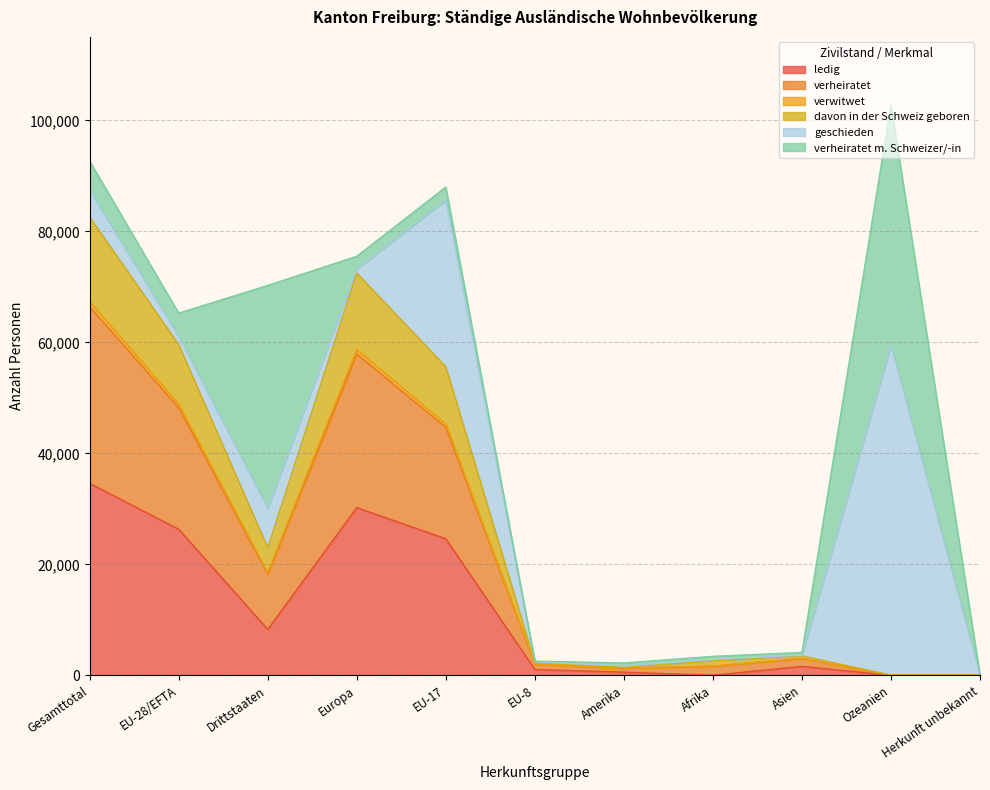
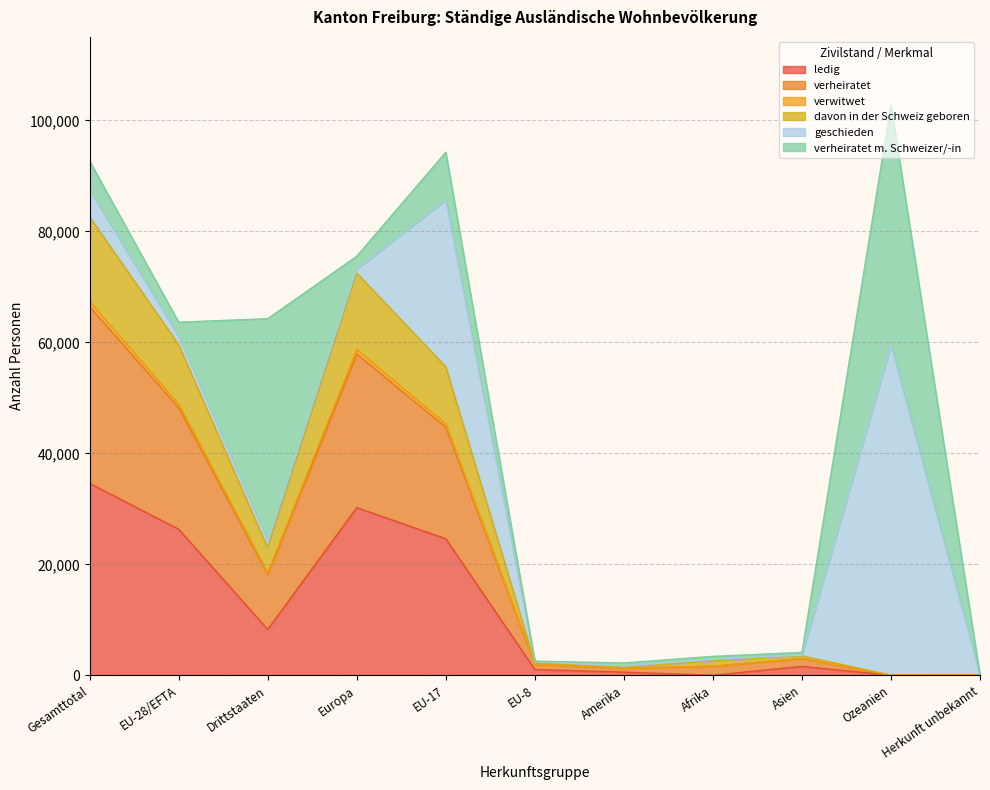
  {
    "geschieden": {
      "Gesamttotal": "5,000",
      "EU-28/EFTA": "1,000",
-     "Drittstaaten": "7,000",
+     "Drittstaaten": "1,000",
      "Europa": "1,000",
      "EU-17": "30,000",
      "Ozeanien": "60,000"
    },
    "verheiratet m. Schweizer/-in": {
      "Gesamttotal": "5,000",
-     "EU-28/EFTA": "4,000",
+     "EU-28/EFTA": "3,000",
      "Drittstaaten": "40,000",
      "Europa": "2,000",
-     "EU-17": "2,000",
+     "EU-17": "9,000",
      "Amerika": "1,000",
      "Afrika": "1,000",
      "Asien": "0"
    }
  }
